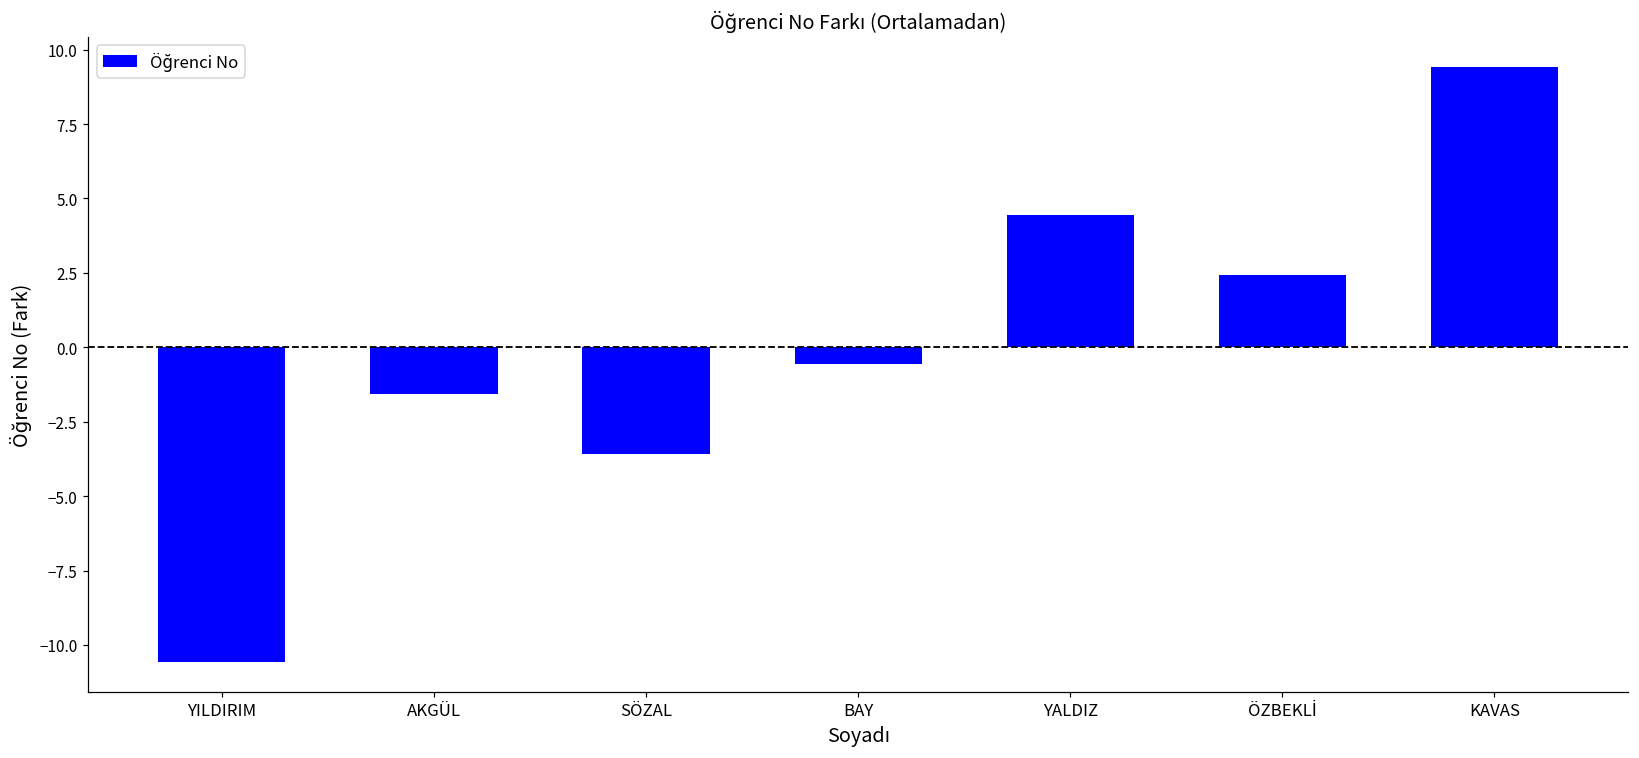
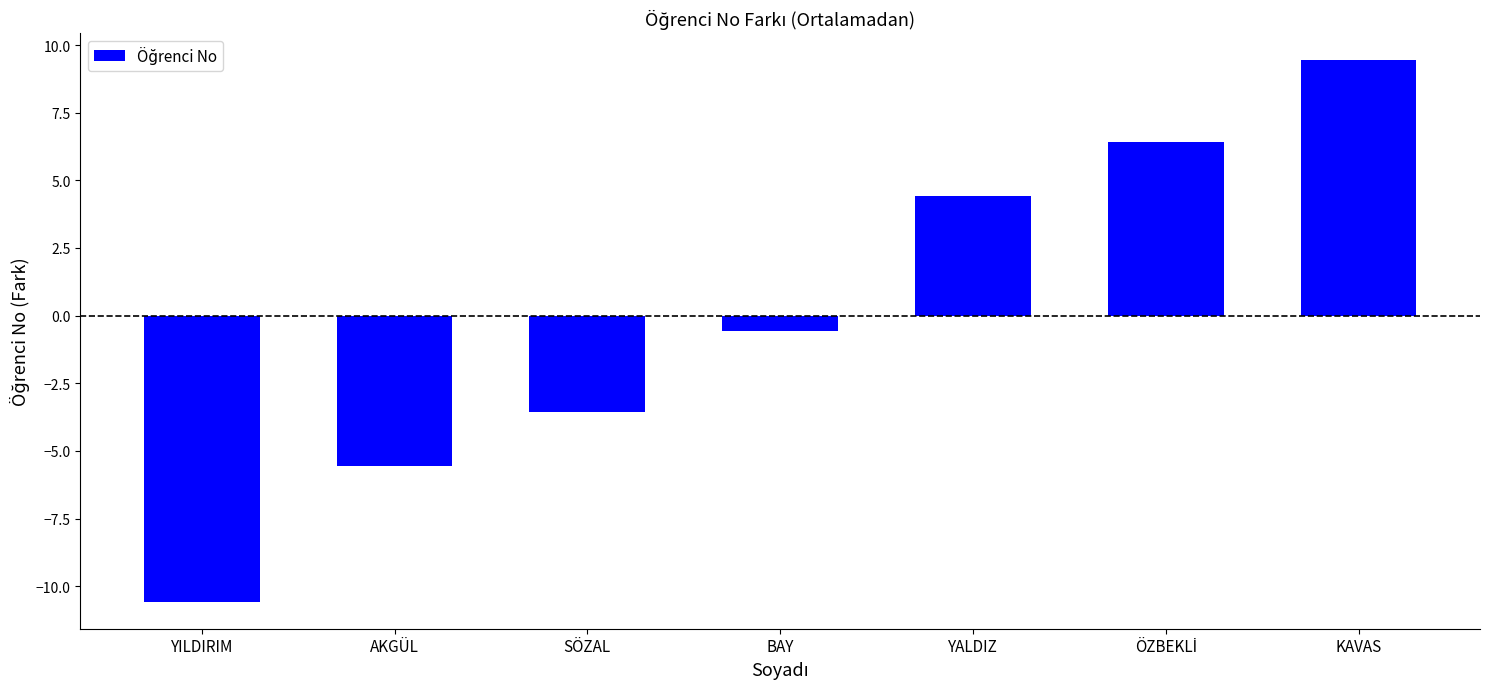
  {
    "YILDIRIM": -10.6,
-   "AKGÜL": -1.6,
+   "AKGÜL": -5.6,
    "SÖZAL": -3.6,
    "BAY": -0.6,
    "YALDIZ": 4.4,
-   "ÖZBEKLİ": 2.4,
+   "ÖZBEKLİ": 6.4,
    "KAVAS": 9.4
  }
